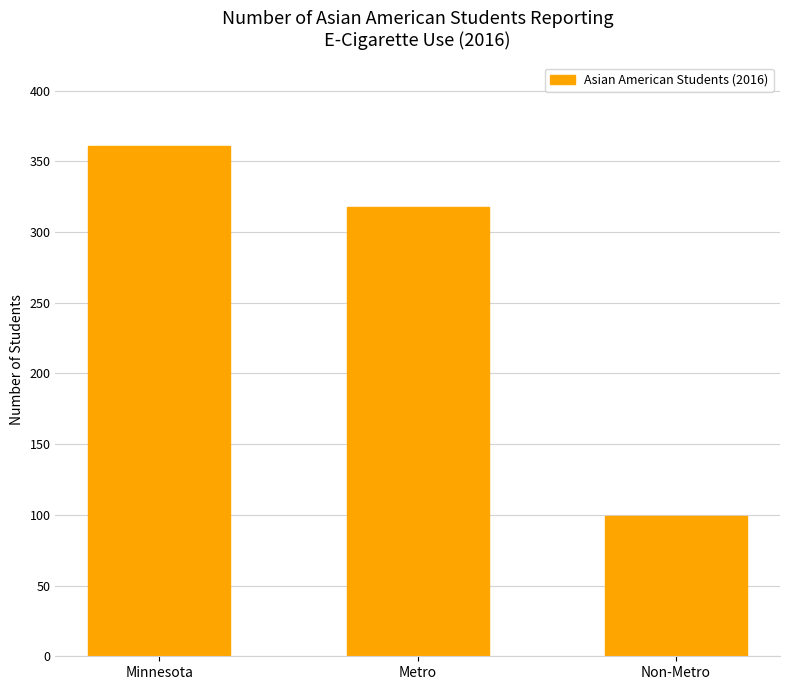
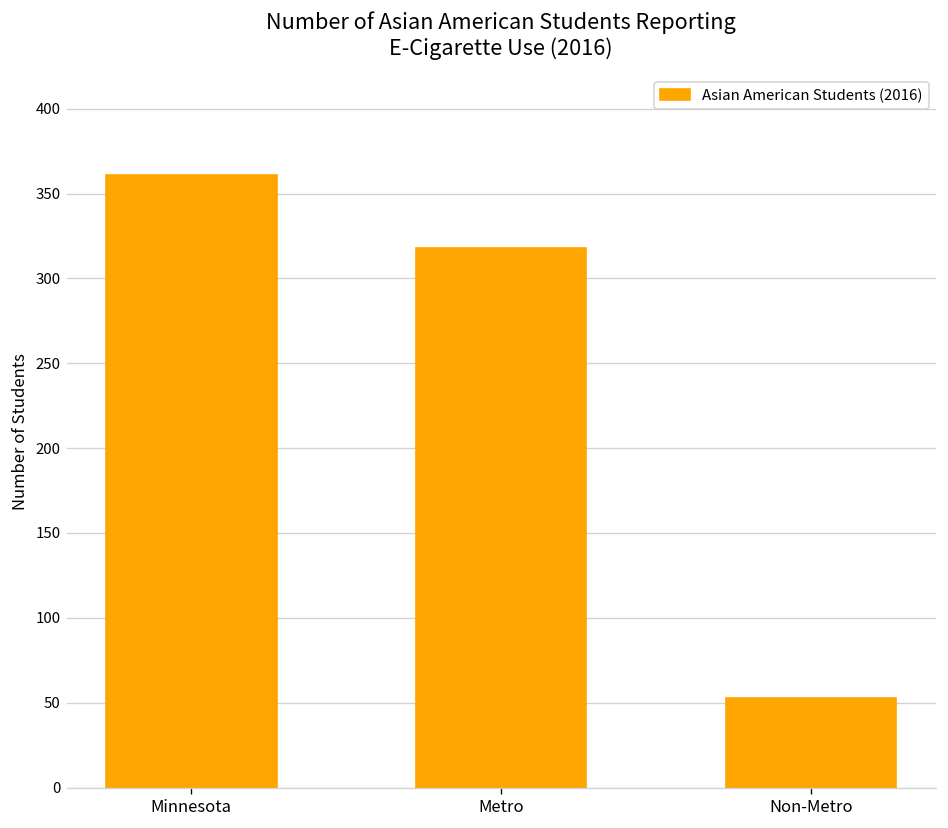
  {
    "Minnesota": 361,
    "Metro": 318,
-   "Non-Metro": 99
+   "Non-Metro": 53
  }
